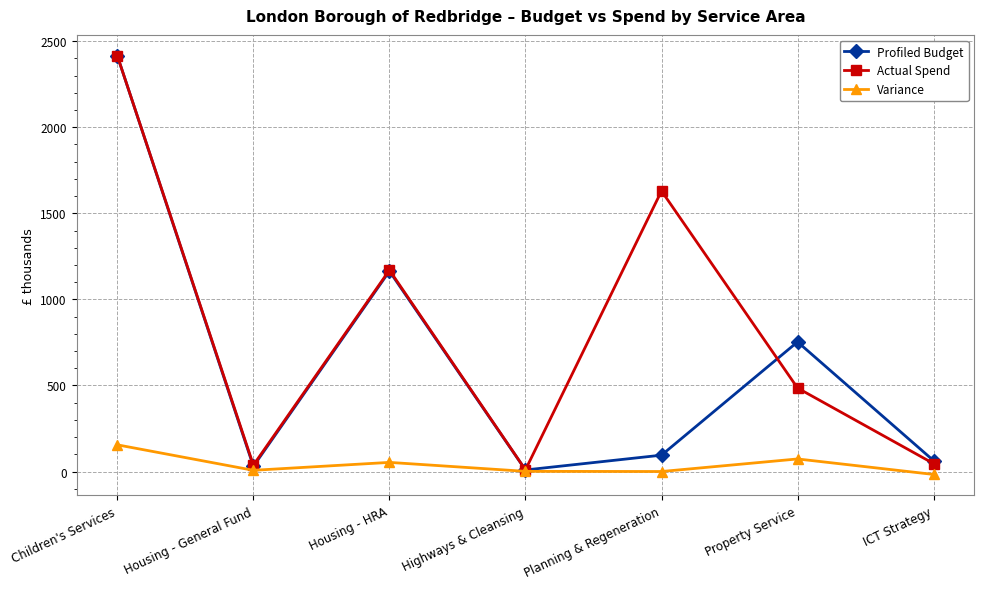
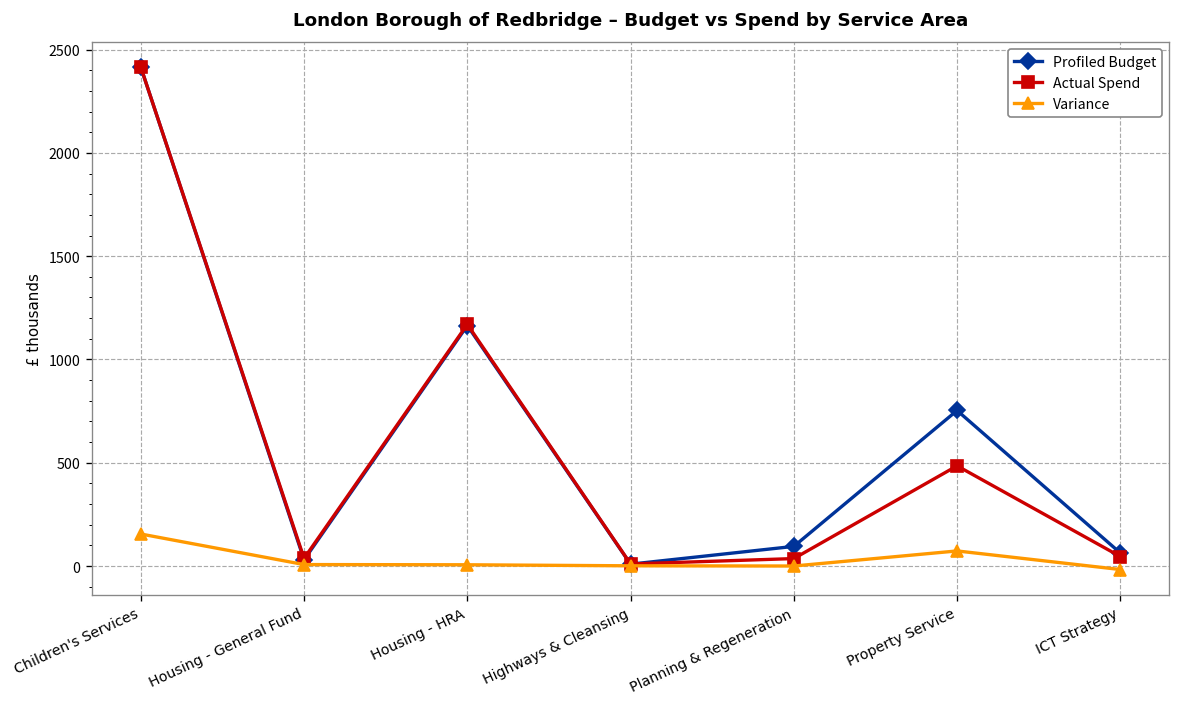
  {
    "Profiled Budget": {
      "Planning & Regeneration": 100,
      "Property Service": 750,
      "ICT Strategy": 60
    },
    "Actual Spend": {
-     "Planning & Regeneration": 1630,
+     "Planning & Regeneration": 40,
      "Property Service": 490,
      "ICT Strategy": 50
    },
    "Variance": {
      "Children's Services": 160,
      "Housing - General Fund": 10,
-     "Housing - HRA": 50,
+     "Housing - HRA": 10,
      "Planning & Regeneration": 0,
      "Property Service": 70,
      "ICT Strategy": -20
    }
  }
